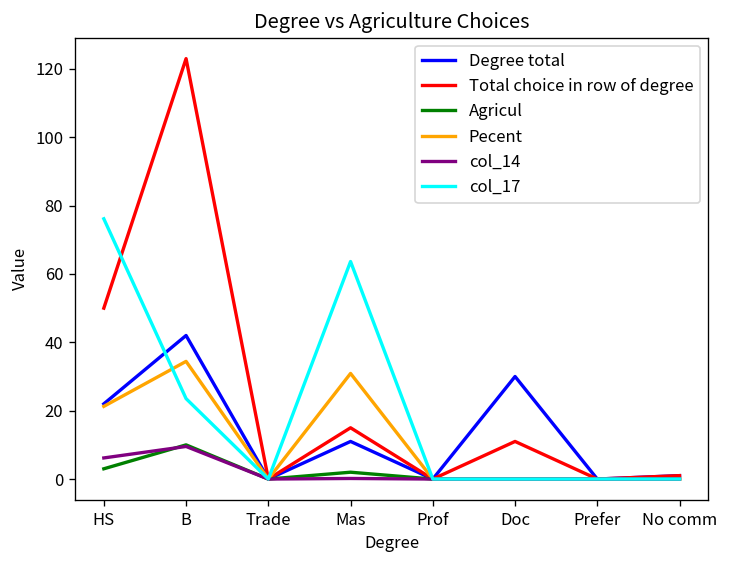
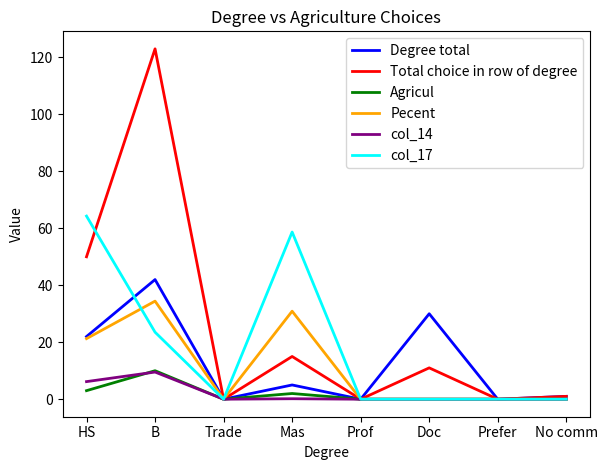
  {
    "Degree total": {
      "B": 42,
-     "Mas": 11,
+     "Mas": 5,
      "Doc": 30
    },
    "Total choice in row of degree": {
      "HS": 50,
      "B": 123,
      "Mas": 15,
      "Doc": 11
    },
    "Agricul": {
      "HS": 3,
      "Mas": 2
    },
    "Pecent": {
      "B": 34,
      "Mas": 31
    },
    "col_14": {
      "HS": 6,
      "Mas": 0
    },
    "col_17": {
-     "HS": 76,
+     "HS": 64,
      "B": 24,
-     "Mas": 64
+     "Mas": 59
    }
  }
